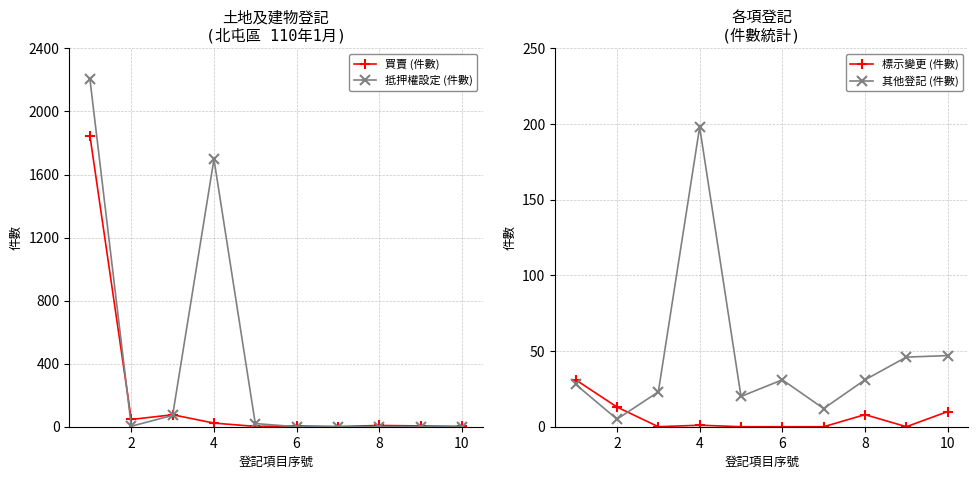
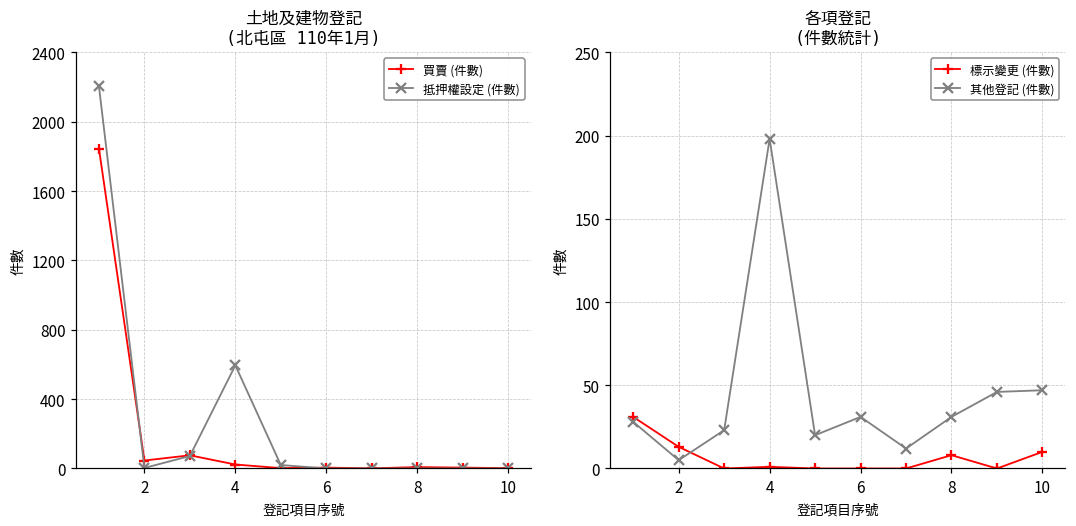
  {
    "土地及建物登記 (北屯區 110年1月)": {
      "買賣 (件數)": {
        "2": 50,
        "4": 20
      },
      "抵押權設定 (件數)": {
        "2": 0,
-       "4": 1700
+       "4": 600
      }
    },
    "各項登記 (件數統計)": {
      "標示變更 (件數)": {
        "2": 13,
        "4": 1,
        "6": 0,
        "8": 8,
        "10": 10
      },
      "其他登記 (件數)": {
        "2": 5,
        "4": 198,
        "6": 31,
        "8": 31,
        "10": 47
      }
    }
  }
